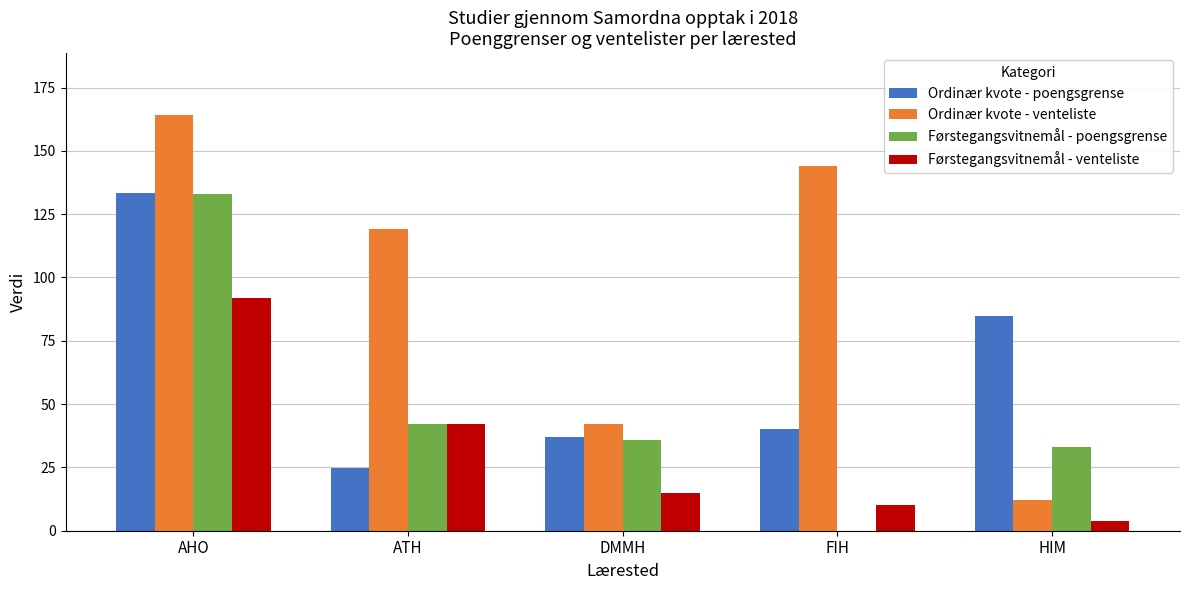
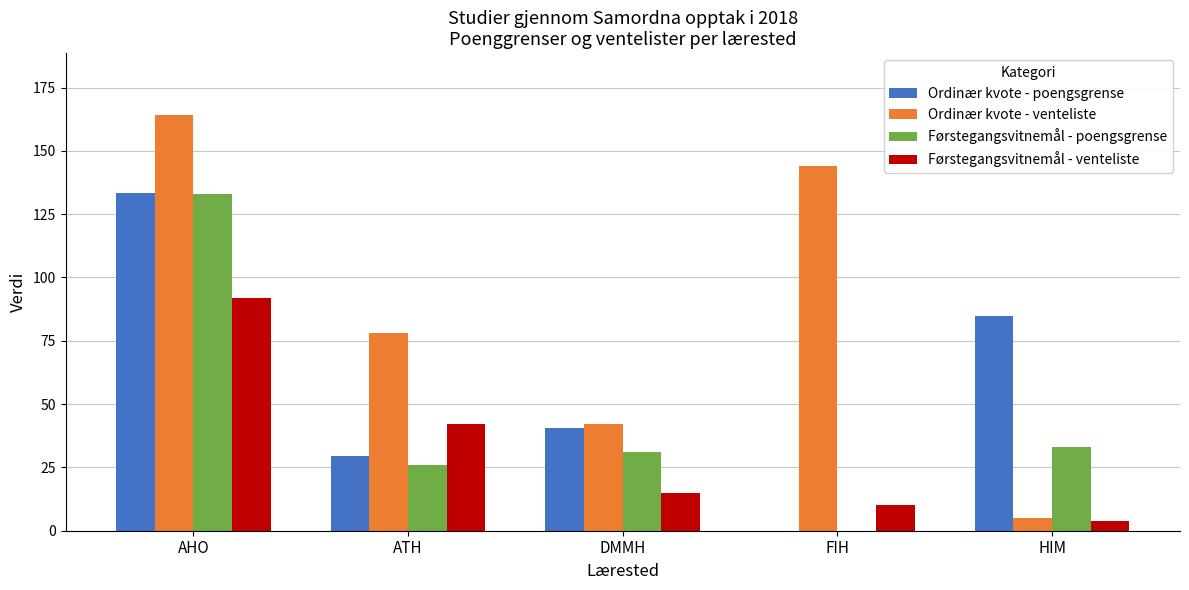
  {
    "Ordinær kvote - poengsgrense": {
      "AHO": 133,
-     "ATH": 25,
-     "DMMH": 37,
-     "FIH": 40,
+     "ATH": 29,
+     "DMMH": 41,
+     "FIH": 0,
      "HIM": 85
    },
    "Ordinær kvote - venteliste": {
      "AHO": 164,
-     "ATH": 119,
+     "ATH": 78,
      "DMMH": 42,
      "FIH": 144,
-     "HIM": 12
+     "HIM": 5
    },
    "Førstegangsvitnemål - poengsgrense": {
      "AHO": 133,
-     "ATH": 42,
-     "DMMH": 36,
+     "ATH": 26,
+     "DMMH": 31,
      "FIH": 0,
      "HIM": 33
    },
    "Førstegangsvitnemål - venteliste": {
      "AHO": 92,
      "ATH": 42,
      "DMMH": 15,
      "FIH": 10,
      "HIM": 4
    }
  }
